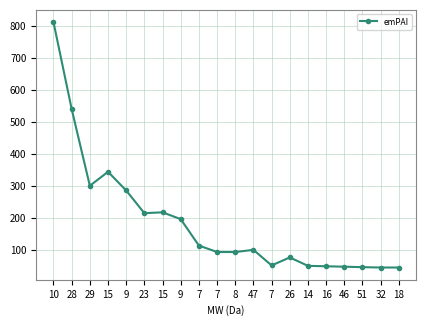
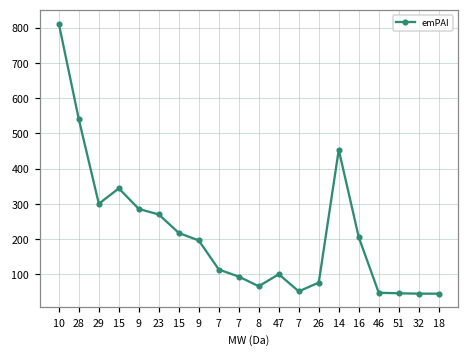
  {
    "10": 810,
    "28": 540,
    "29": 300,
-   "23": 210,
-   "8": 90,
+   "23": 270,
+   "8": 70,
    "47": 100,
    "26": 80,
-   "14": 50,
-   "16": 50,
+   "14": 450,
+   "16": 210,
    "46": 50,
    "51": 50,
    "32": 50,
    "18": 50
  }
